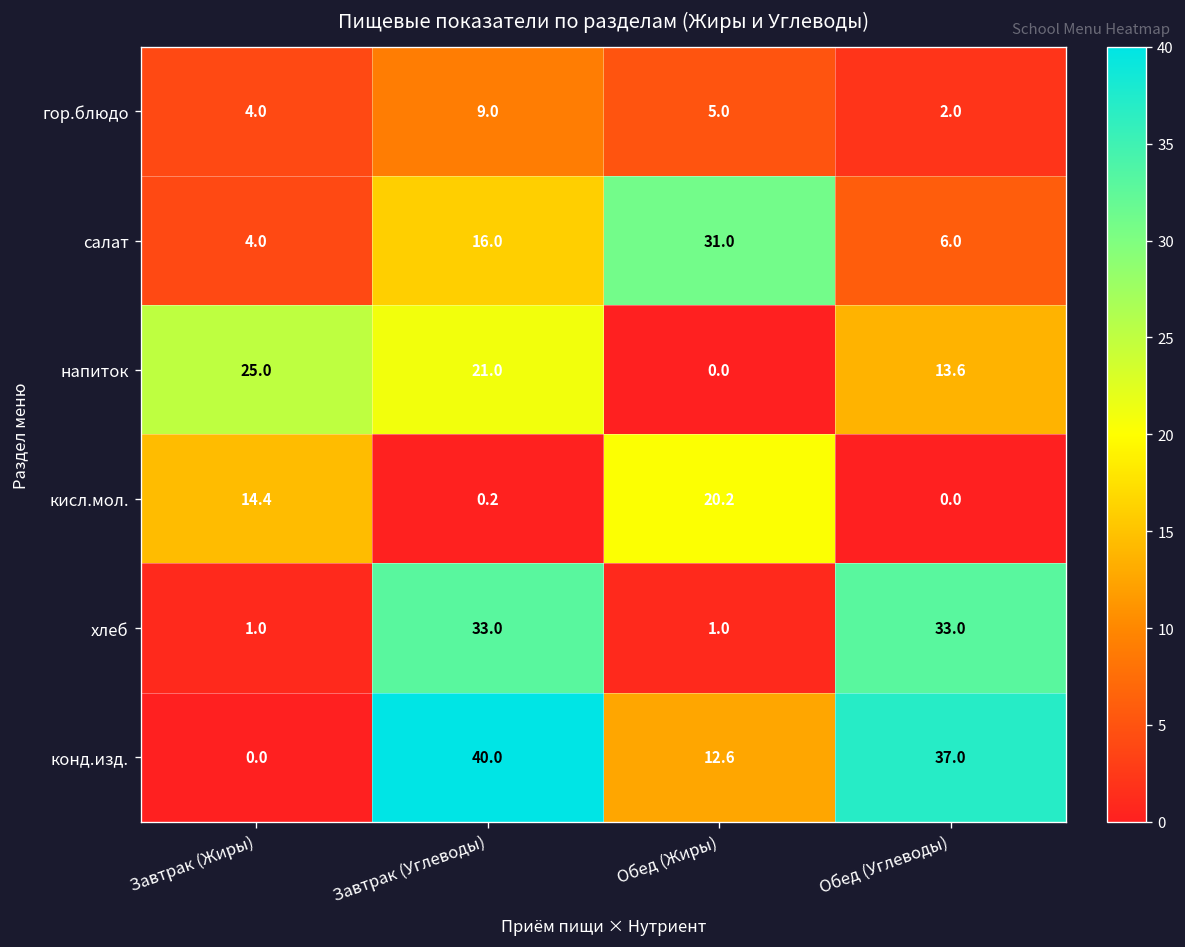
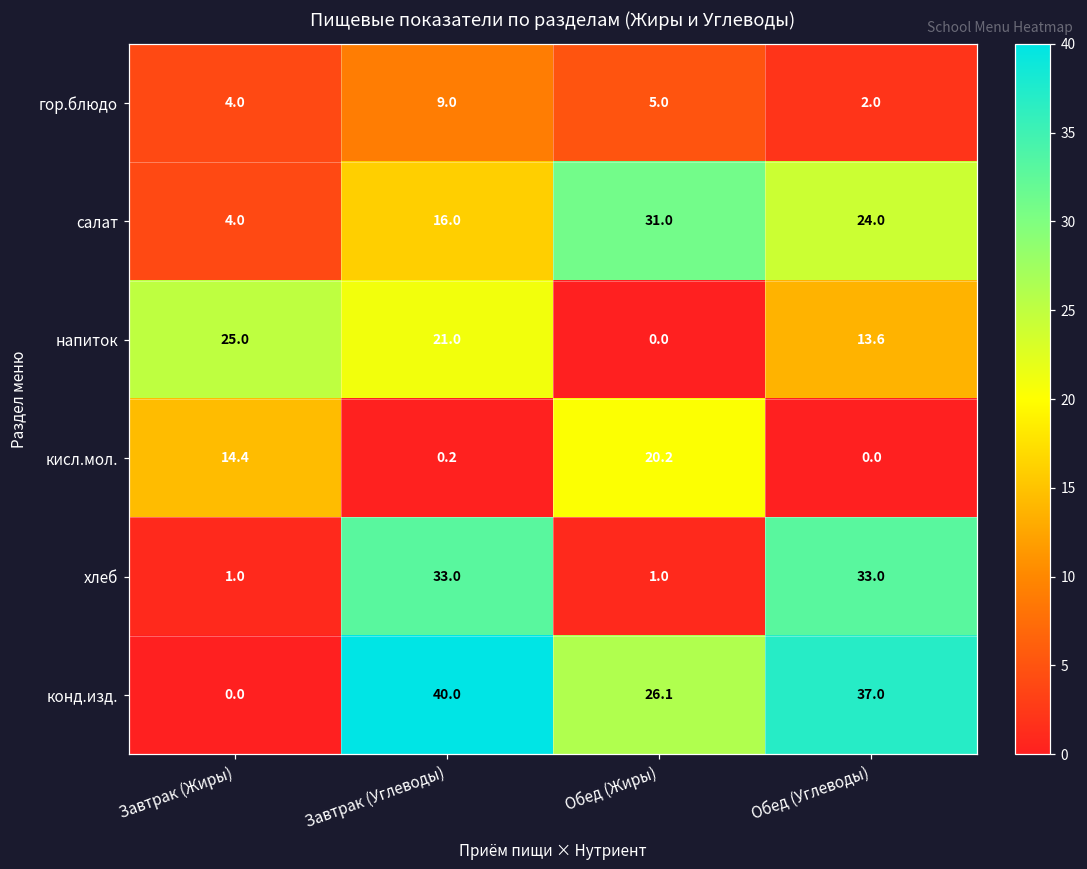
  {
    "гор.блюдо": {
      "Завтрак (Жиры)": 4.0,
      "Завтрак (Углеводы)": 9.0,
      "Обед (Жиры)": 5.0,
      "Обед (Углеводы)": 2.0
    },
    "салат": {
      "Завтрак (Жиры)": 4.0,
      "Завтрак (Углеводы)": 16.0,
      "Обед (Жиры)": 31.0,
-     "Обед (Углеводы)": 6.0
+     "Обед (Углеводы)": 24.0
    },
    "напиток": {
      "Завтрак (Жиры)": 25.0,
      "Завтрак (Углеводы)": 21.0,
      "Обед (Жиры)": 0.0,
      "Обед (Углеводы)": 13.6
    },
    "кисл.мол.": {
      "Завтрак (Жиры)": 14.4,
      "Завтрак (Углеводы)": 0.2,
      "Обед (Жиры)": 20.2,
      "Обед (Углеводы)": 0.0
    },
    "хлеб": {
      "Завтрак (Жиры)": 1.0,
      "Завтрак (Углеводы)": 33.0,
      "Обед (Жиры)": 1.0,
      "Обед (Углеводы)": 33.0
    },
    "конд.изд.": {
      "Завтрак (Жиры)": 0.0,
      "Завтрак (Углеводы)": 40.0,
-     "Обед (Жиры)": 12.6,
+     "Обед (Жиры)": 26.1,
      "Обед (Углеводы)": 37.0
    }
  }
